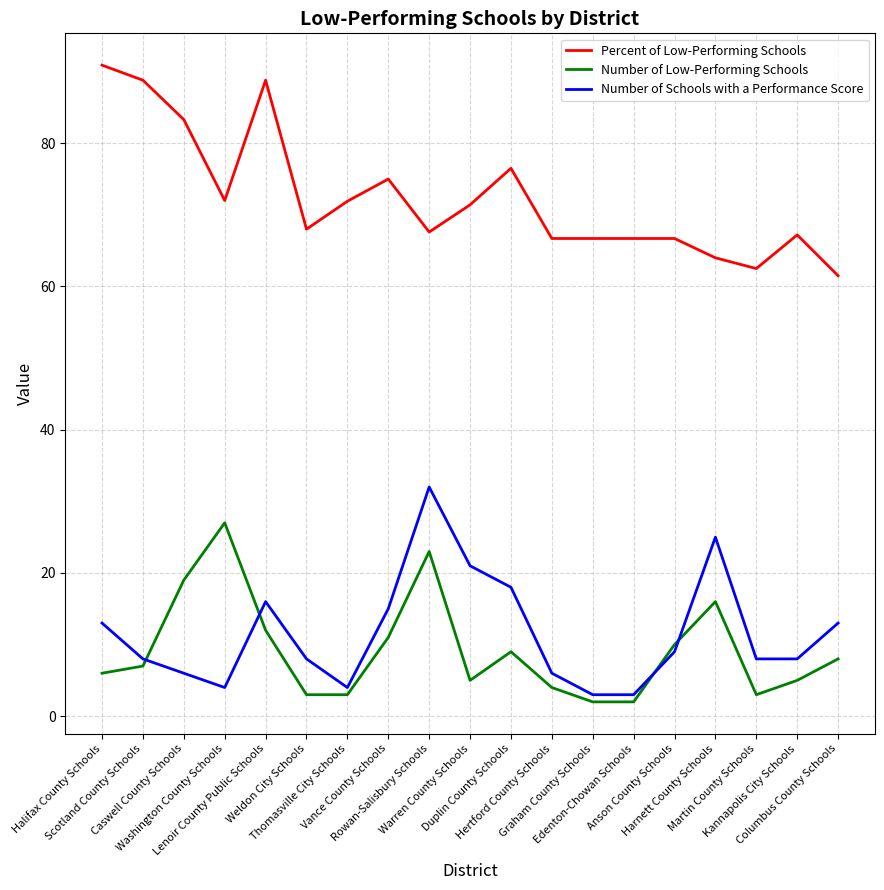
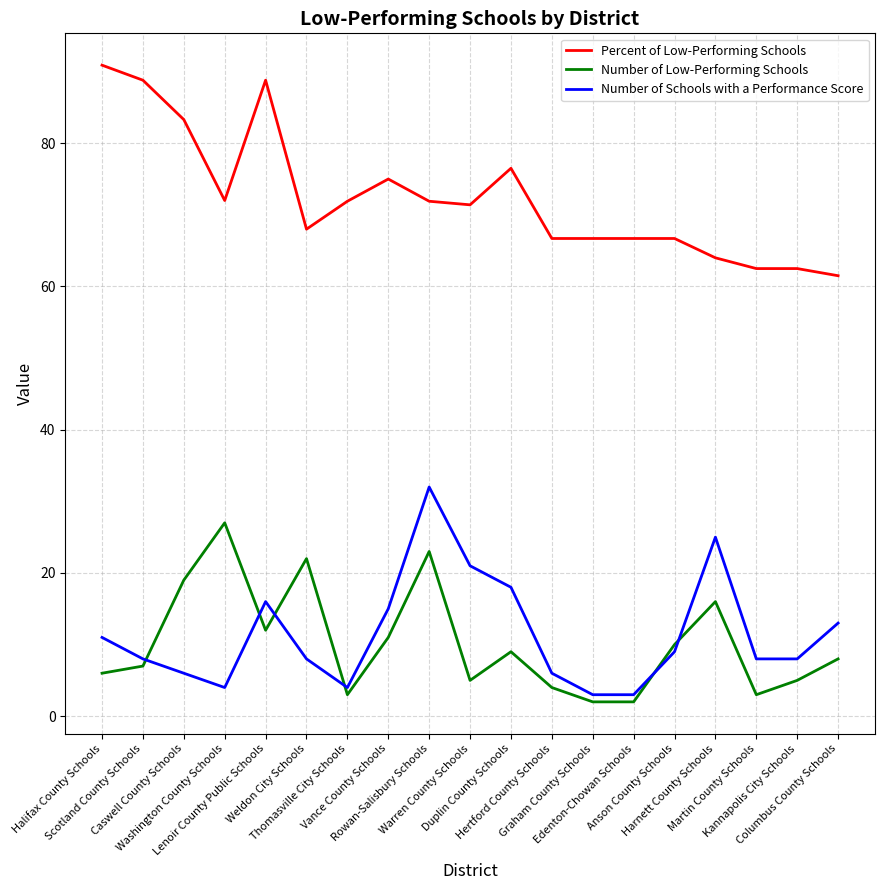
  {
    "Percent of Low-Performing Schools": {
      "Halifax County Schools": 91,
      "Scotland County Schools": 89,
      "Caswell County Schools": 83,
      "Washington County Schools": 72,
      "Lenoir County Public Schools": 89,
      "Weldon City Schools": 68,
      "Thomasville City Schools": 72,
      "Vance County Schools": 75,
-     "Rowan-Salisbury Schools": 68,
+     "Rowan-Salisbury Schools": 72,
      "Warren County Schools": 71,
      "Duplin County Schools": 77,
      "Hertford County Schools": 67,
      "Graham County Schools": 67,
      "Edenton-Chowan Schools": 67,
      "Anson County Schools": 67,
      "Harnett County Schools": 64,
      "Martin County Schools": 63,
-     "Kannapolis City Schools": 67,
+     "Kannapolis City Schools": 63,
      "Columbus County Schools": 62
    },
    "Number of Low-Performing Schools": {
      "Halifax County Schools": 6,
      "Scotland County Schools": 7,
      "Caswell County Schools": 19,
      "Washington County Schools": 27,
      "Lenoir County Public Schools": 12,
-     "Weldon City Schools": 3,
+     "Weldon City Schools": 22,
      "Thomasville City Schools": 3,
      "Vance County Schools": 11,
      "Rowan-Salisbury Schools": 23,
      "Warren County Schools": 5,
      "Duplin County Schools": 9,
      "Hertford County Schools": 4,
      "Graham County Schools": 2,
      "Edenton-Chowan Schools": 2,
      "Anson County Schools": 10,
      "Harnett County Schools": 16,
      "Martin County Schools": 3,
      "Kannapolis City Schools": 5,
      "Columbus County Schools": 8
    },
    "Number of Schools with a Performance Score": {
-     "Halifax County Schools": 13,
+     "Halifax County Schools": 11,
      "Scotland County Schools": 8,
      "Caswell County Schools": 6,
      "Washington County Schools": 4,
      "Lenoir County Public Schools": 16,
      "Weldon City Schools": 8,
      "Thomasville City Schools": 4,
      "Vance County Schools": 15,
      "Rowan-Salisbury Schools": 32,
      "Warren County Schools": 21,
      "Duplin County Schools": 18,
      "Hertford County Schools": 6,
      "Graham County Schools": 3,
      "Edenton-Chowan Schools": 3,
      "Anson County Schools": 9,
      "Harnett County Schools": 25,
      "Martin County Schools": 8,
      "Kannapolis City Schools": 8,
      "Columbus County Schools": 13
    }
  }
